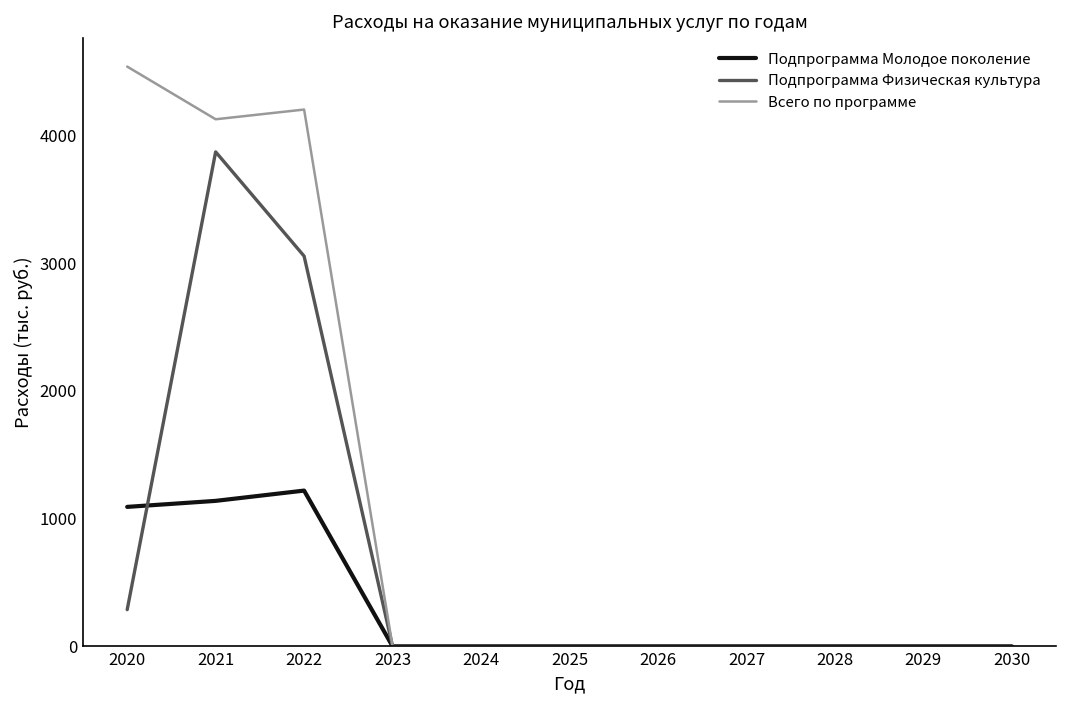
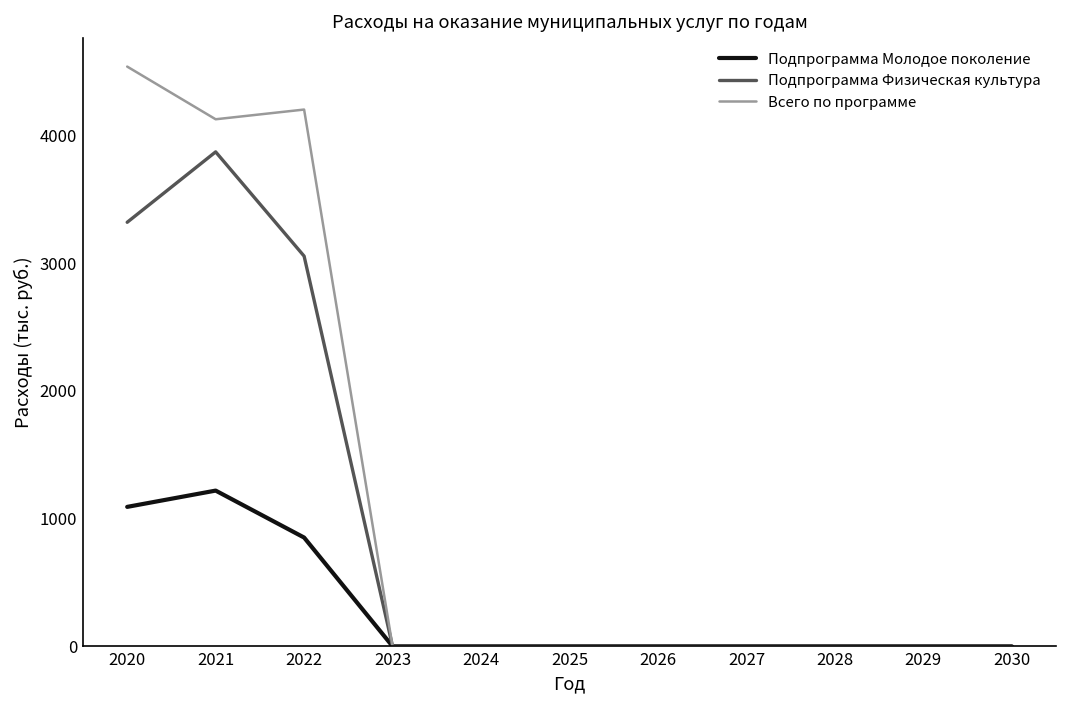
  {
    "Подпрограмма Молодое поколение": {
      "2020": 1090,
-     "2021": 1140,
-     "2022": 1220
+     "2021": 1220,
+     "2022": 850
    },
    "Подпрограмма Физическая культура": {
-     "2020": 290,
+     "2020": 3320,
      "2021": 3870,
      "2022": 3060
    },
    "Всего по программе": {
      "2020": 4540,
      "2021": 4130,
      "2022": 4200
    }
  }
